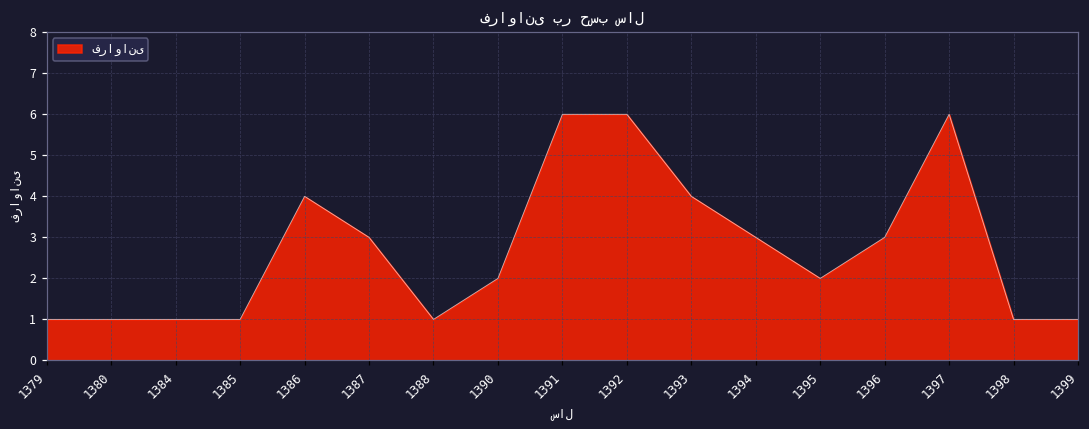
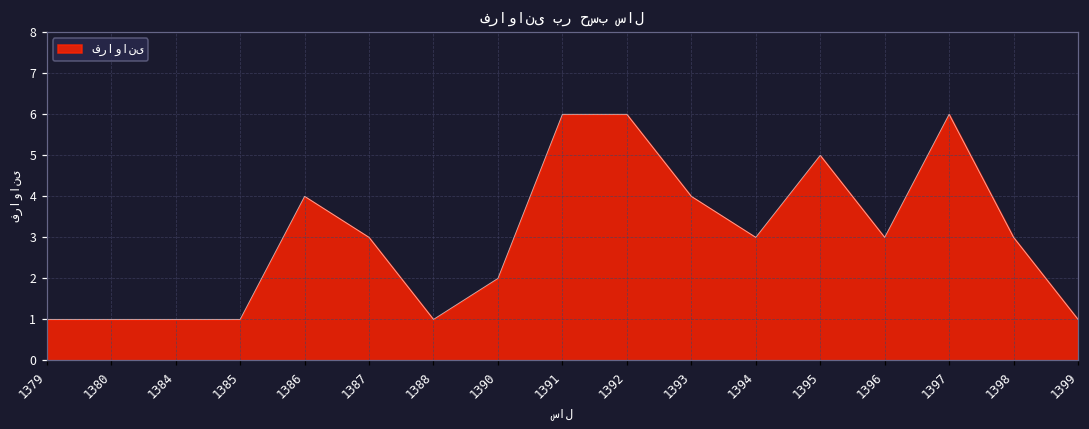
  {
    "1379": 1,
    "1380": 1,
    "1384": 1,
    "1385": 1,
    "1386": 4,
    "1387": 3,
    "1388": 1,
    "1390": 2,
    "1391": 6,
    "1392": 6,
    "1393": 4,
    "1394": 3,
-   "1395": 2,
+   "1395": 5,
    "1396": 3,
    "1397": 6,
-   "1398": 1,
+   "1398": 3,
    "1399": 1
  }
